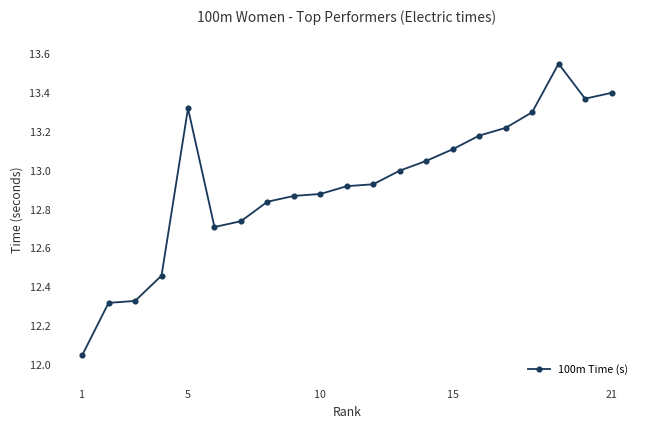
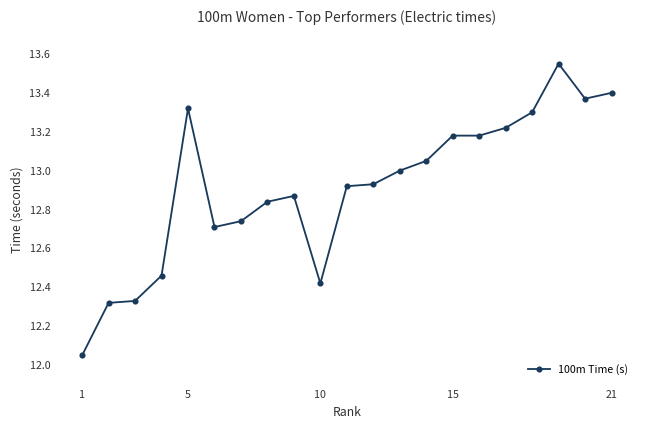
  {
    "1": 12.05,
    "5": 13.32,
-   "10": 12.88,
-   "15": 13.11,
+   "10": 12.42,
+   "15": 13.18,
    "21": 13.40
  }
